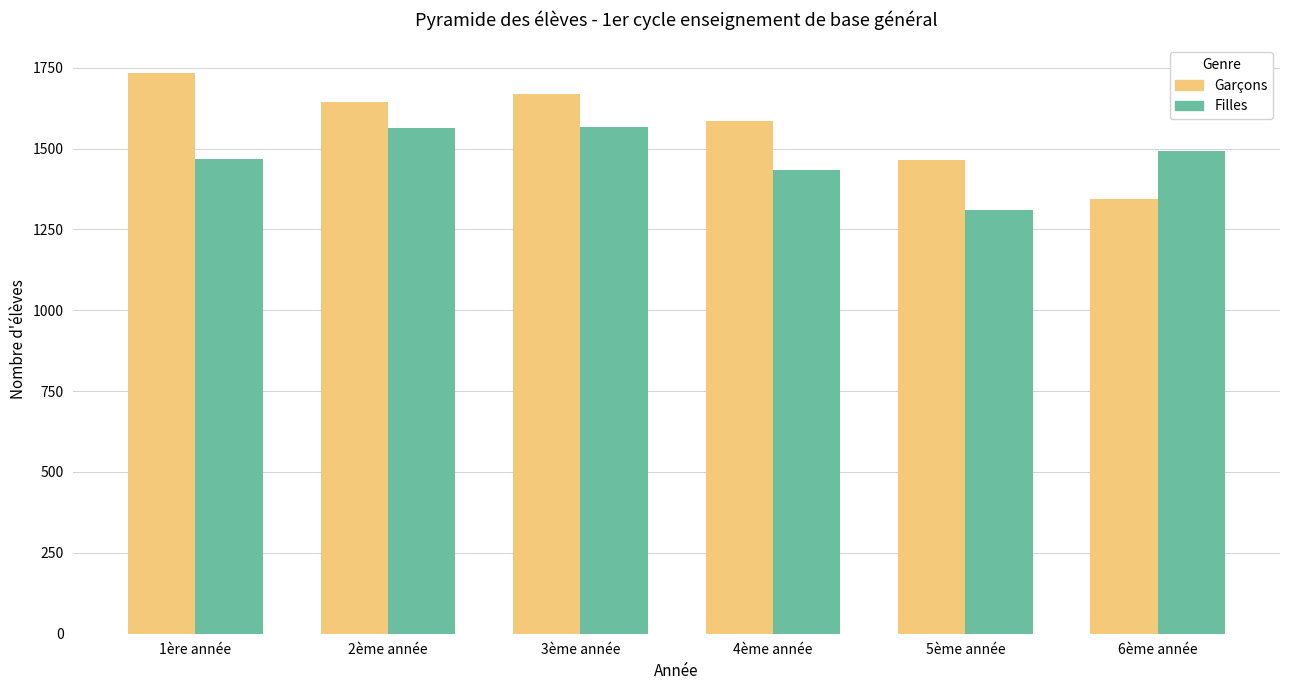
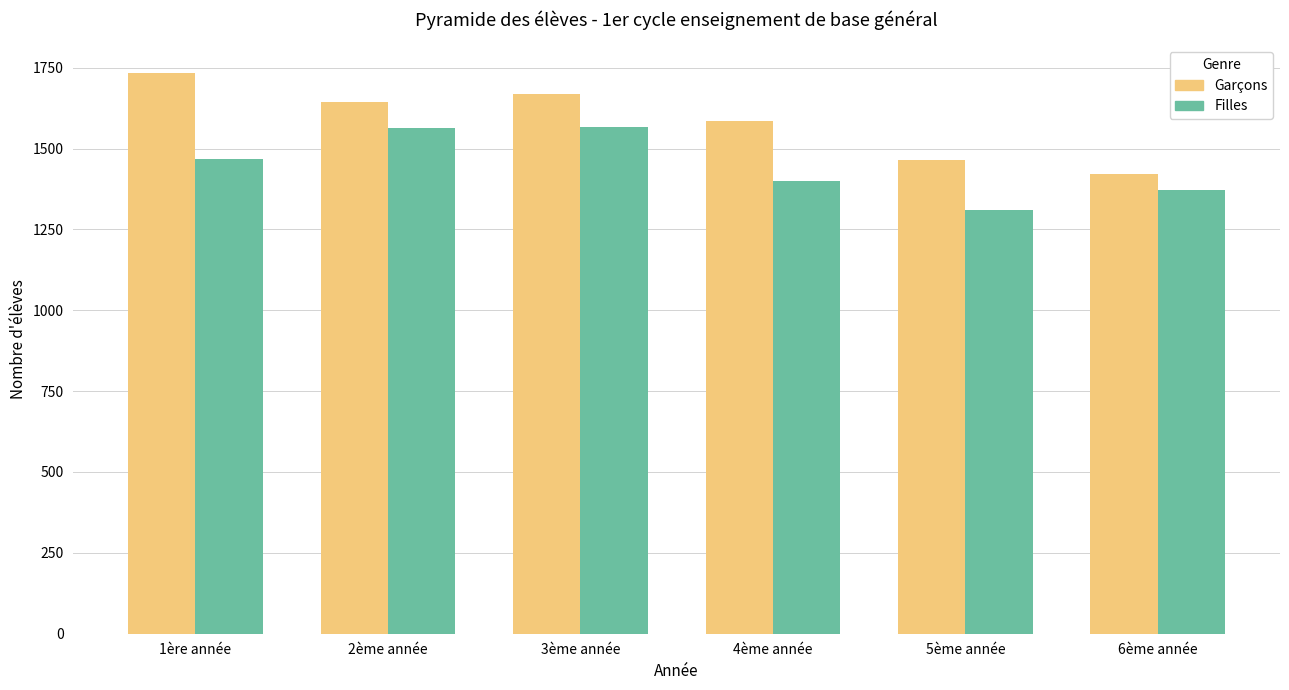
  {
    "Garçons": {
      "1ère année": 1730,
      "2ème année": 1640,
      "3ème année": 1670,
      "4ème année": 1590,
      "5ème année": 1460,
-     "6ème année": 1340
+     "6ème année": 1420
    },
    "Filles": {
      "1ère année": 1470,
      "2ème année": 1560,
      "3ème année": 1570,
-     "4ème année": 1430,
+     "4ème année": 1400,
      "5ème année": 1310,
-     "6ème année": 1490
+     "6ème année": 1370
    }
  }
